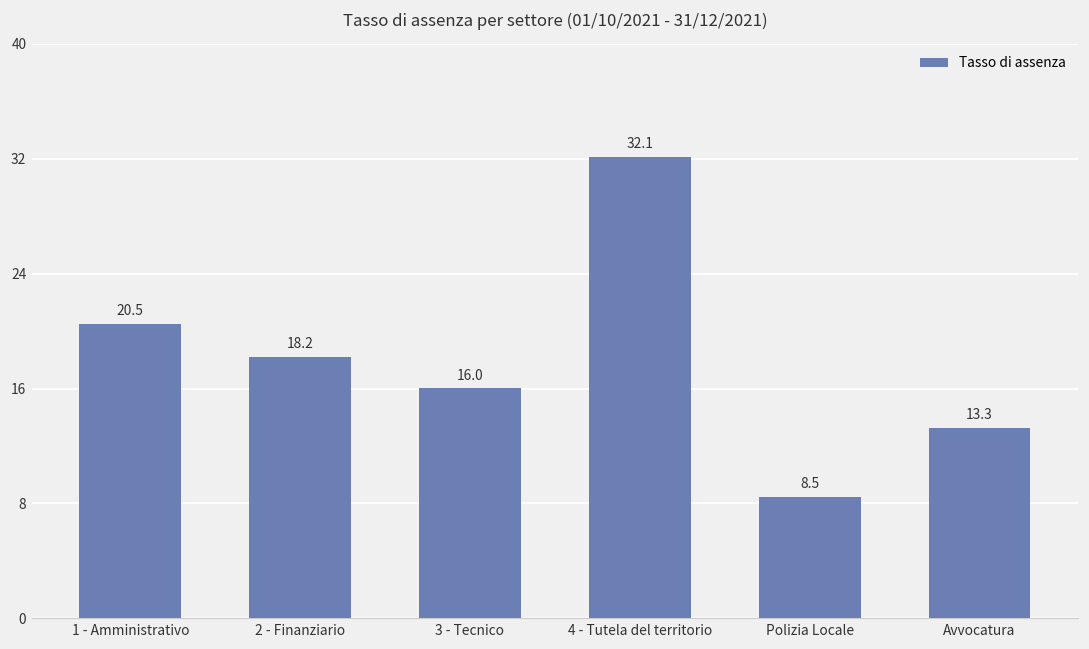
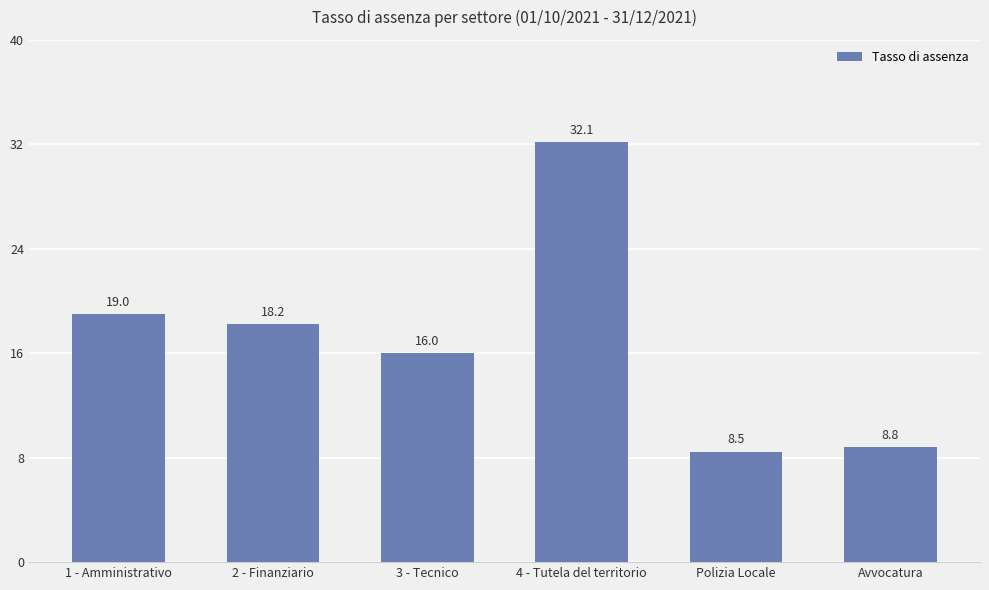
  {
-   "1 - Amministrativo": 20.5,
+   "1 - Amministrativo": 19.0,
    "2 - Finanziario": 18.2,
    "3 - Tecnico": 16.0,
    "4 - Tutela del territorio": 32.1,
    "Polizia Locale": 8.5,
-   "Avvocatura": 13.3
+   "Avvocatura": 8.8
  }
